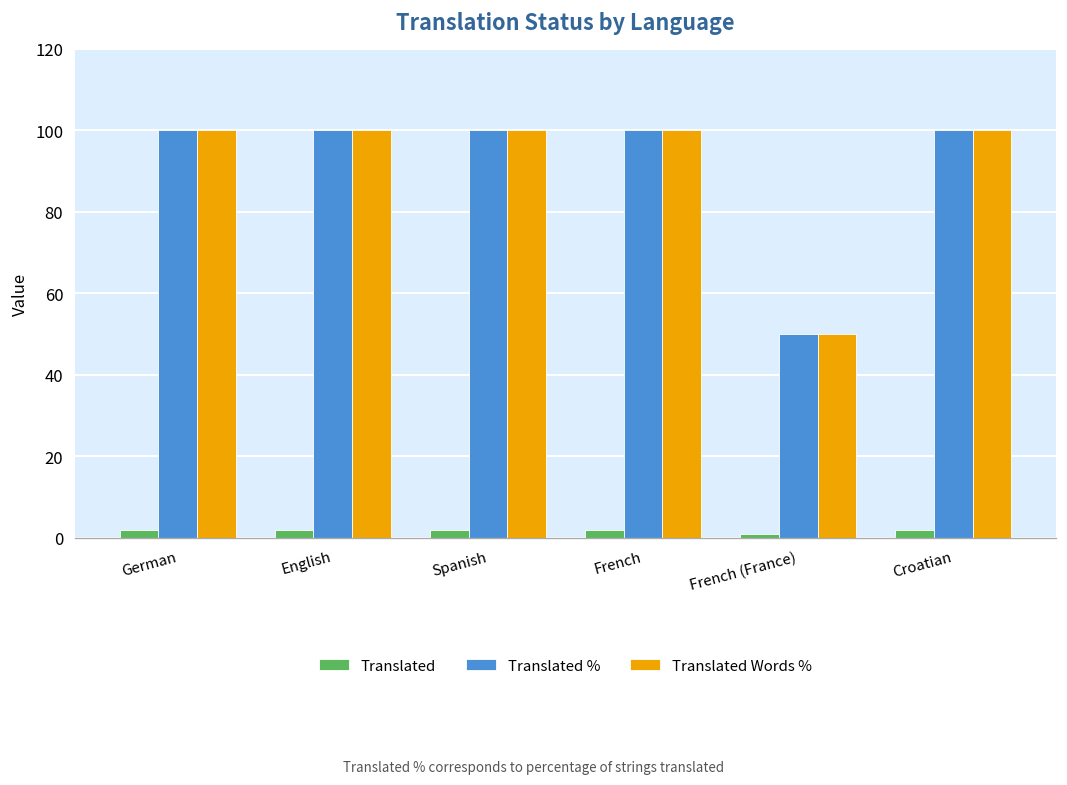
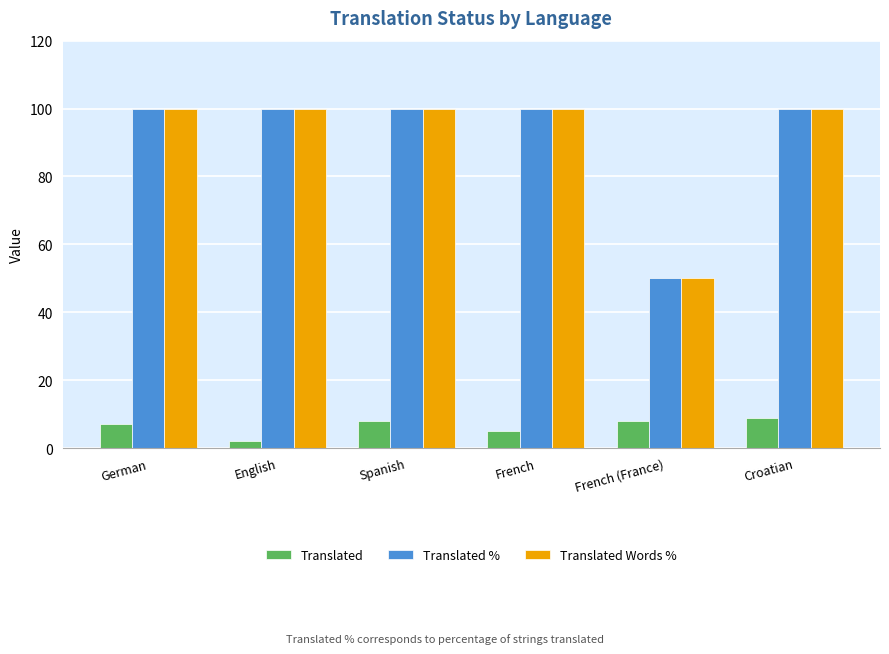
  {
    "Translated": {
-     "German": 2,
+     "German": 7,
      "English": 2,
-     "Spanish": 2,
-     "French": 2,
-     "French (France)": 1,
-     "Croatian": 2
+     "Spanish": 8,
+     "French": 5,
+     "French (France)": 8,
+     "Croatian": 9
    },
    "Translated %": {
      "German": 100,
      "English": 100,
      "Spanish": 100,
      "French": 100,
      "French (France)": 50,
      "Croatian": 100
    },
    "Translated Words %": {
      "German": 100,
      "English": 100,
      "Spanish": 100,
      "French": 100,
      "French (France)": 50,
      "Croatian": 100
    }
  }
